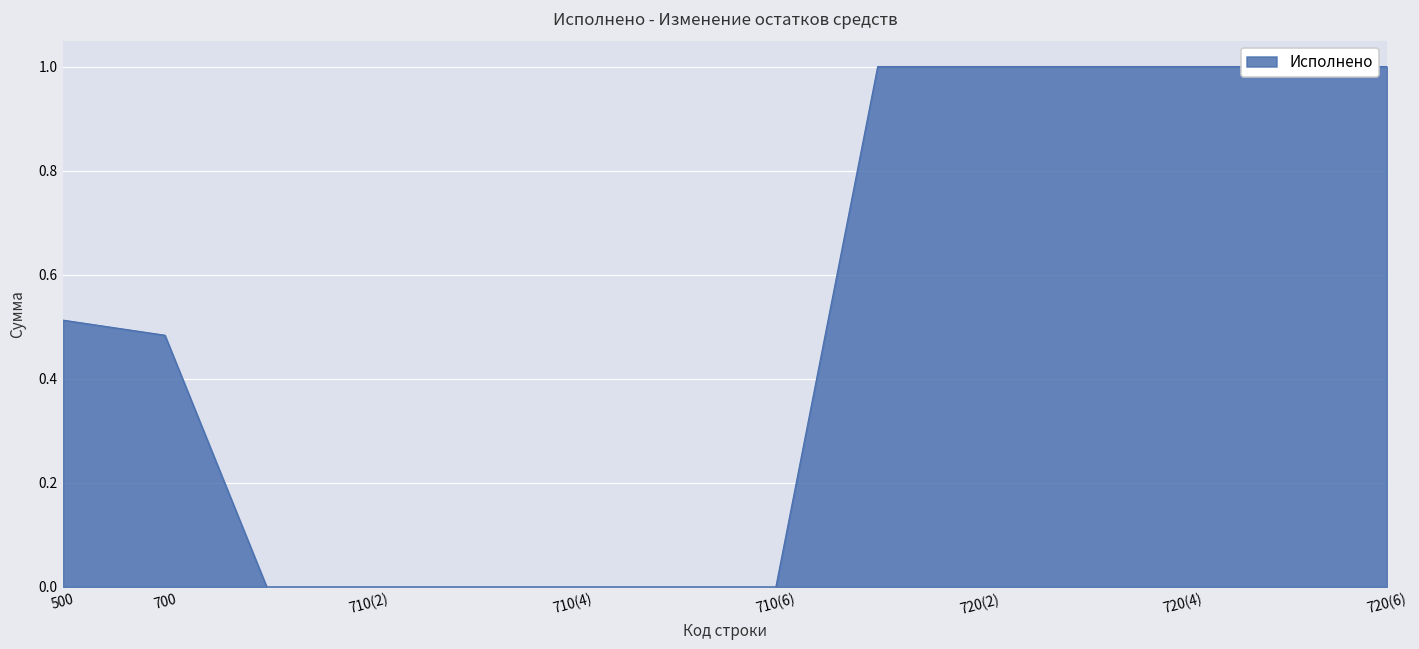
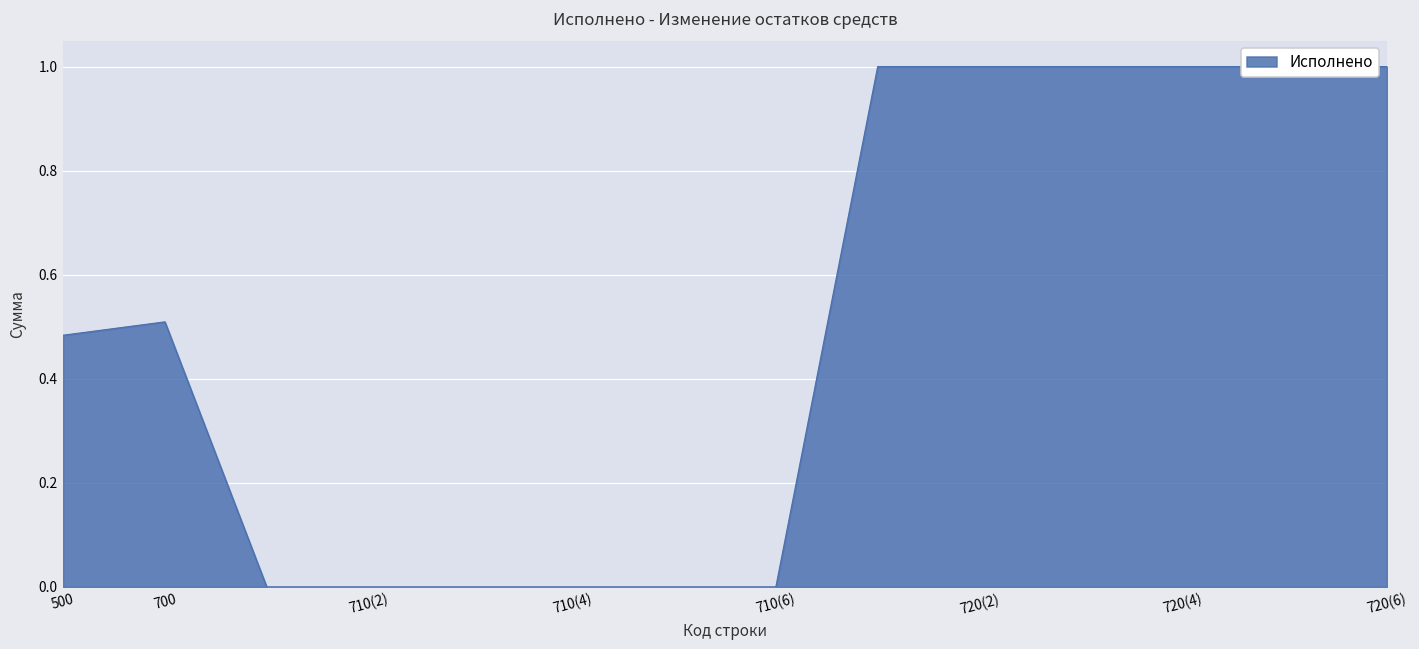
  {
-   "500": 0.51,
-   "700": 0.48,
+   "500": 0.48,
+   "700": 0.51,
    "710(2)": 0.00,
    "710(4)": 0.00,
    "710(6)": 0.00,
    "720(2)": 1.00,
    "720(4)": 1.00,
    "720(6)": 1.00
  }
